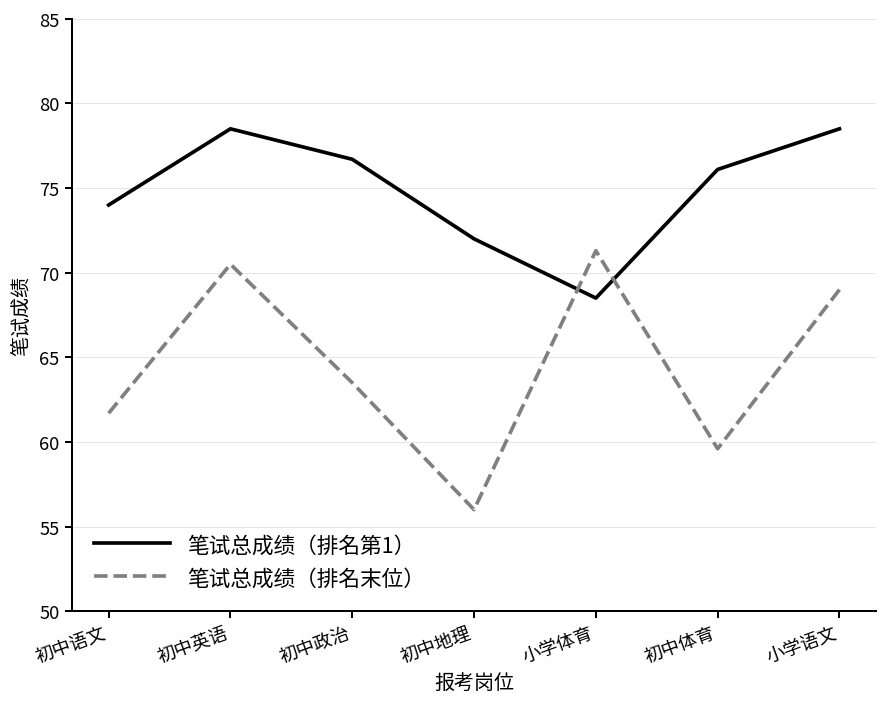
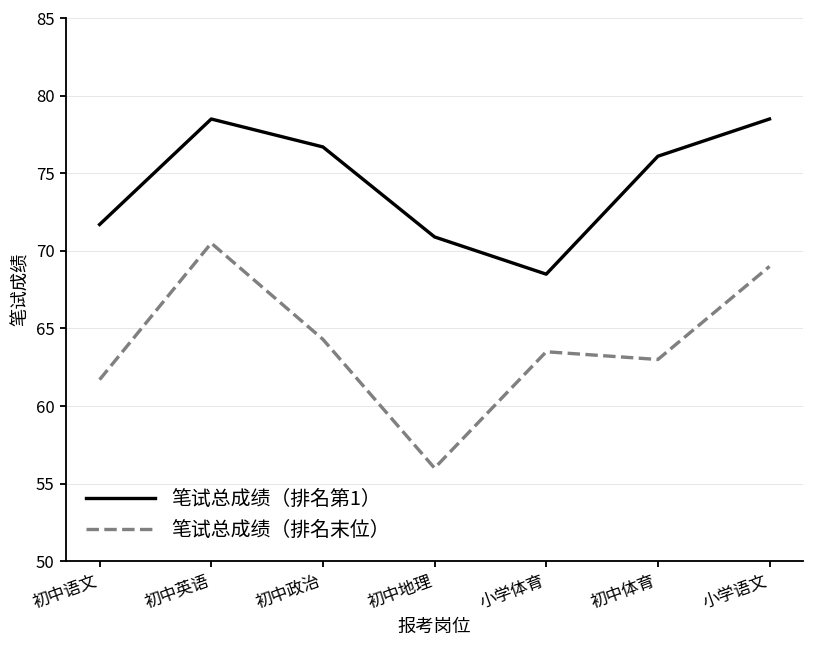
  {
    "笔试总成绩（排名第1）": {
-     "初中语文": 74.0,
+     "初中语文": 71.7,
      "初中英语": 78.5,
      "初中政治": 76.7,
-     "初中地理": 72.0,
+     "初中地理": 70.9,
      "小学体育": 68.5,
      "初中体育": 76.1,
      "小学语文": 78.5
    },
    "笔试总成绩（排名末位）": {
      "初中语文": 61.7,
      "初中英语": 70.5,
-     "初中政治": 63.5,
+     "初中政治": 64.3,
      "初中地理": 56.0,
-     "小学体育": 71.3,
-     "初中体育": 59.6,
+     "小学体育": 63.5,
+     "初中体育": 63.0,
      "小学语文": 69.0
    }
  }
